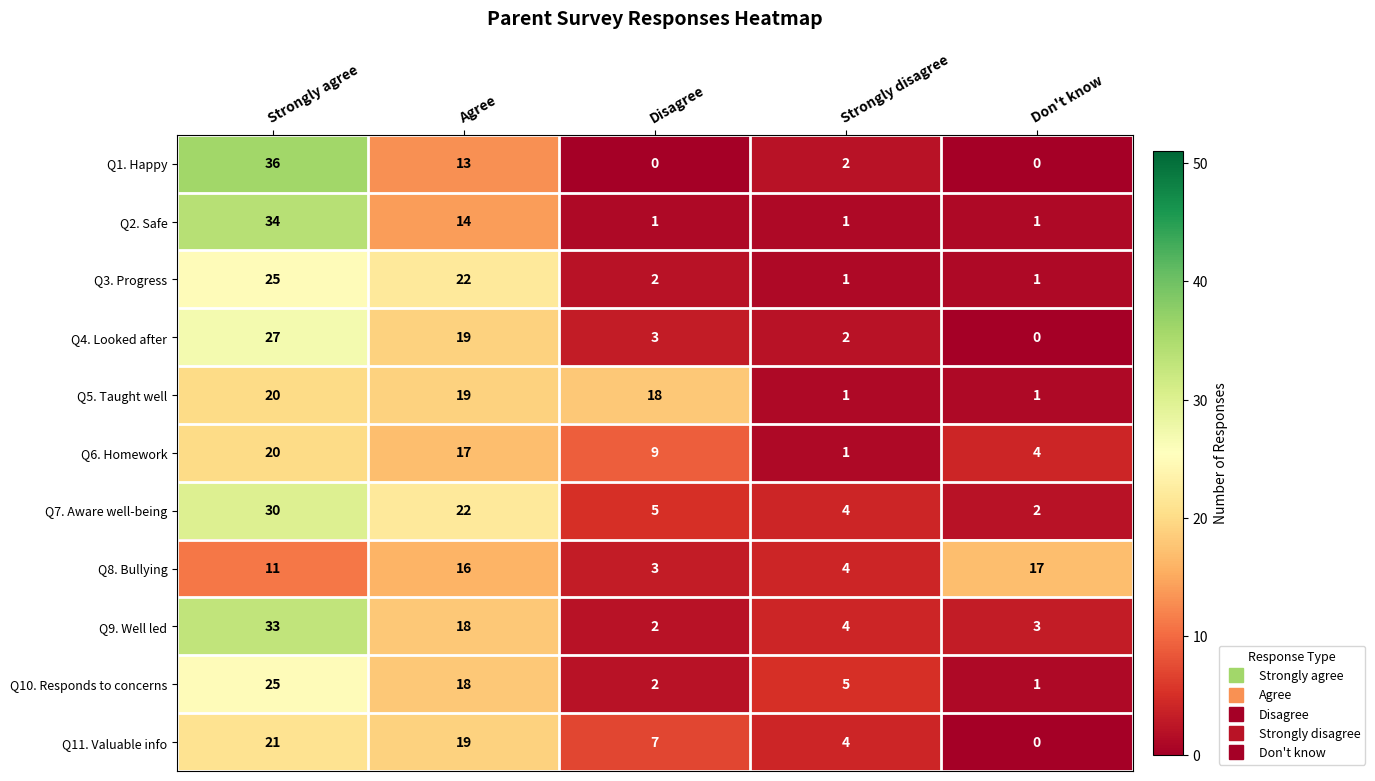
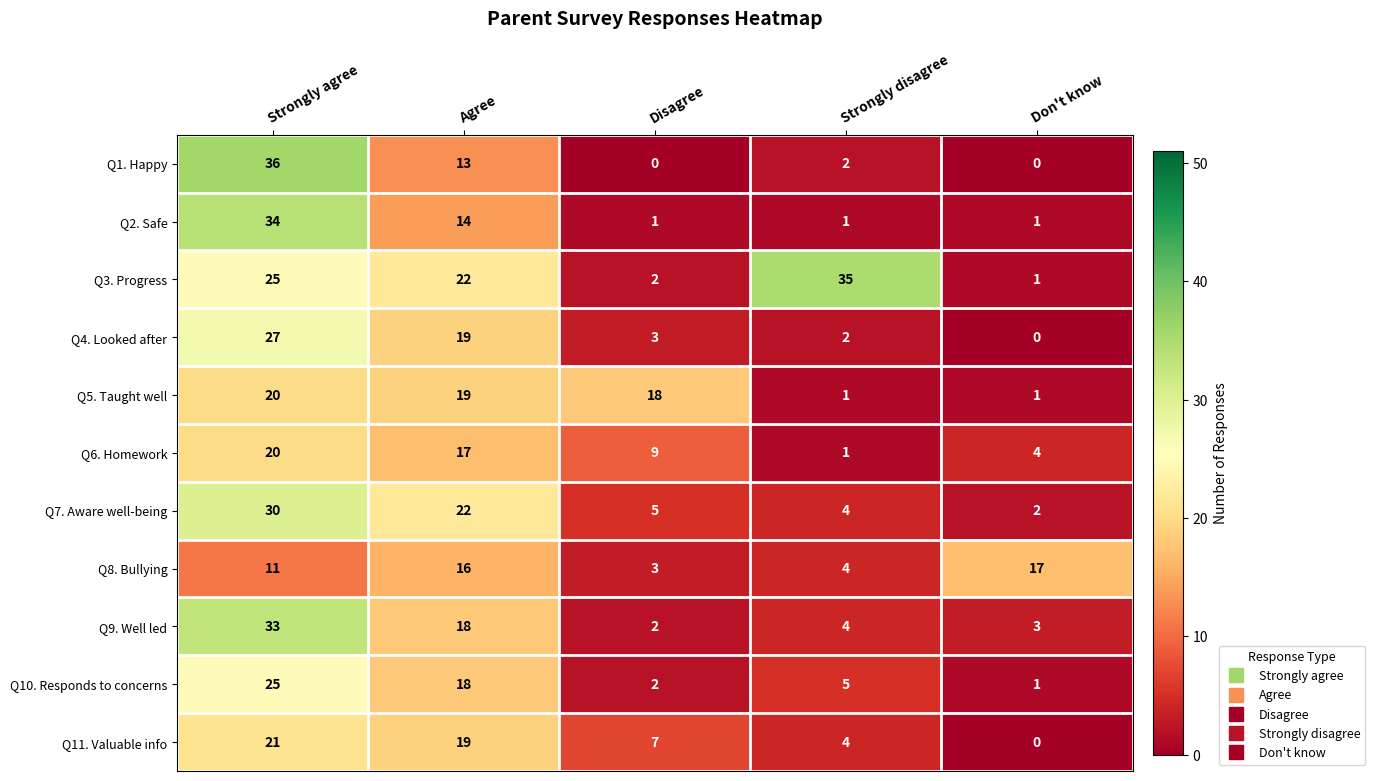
  {
    "Q1. Happy": {
      "Strongly agree": 36,
      "Agree": 13,
      "Disagree": 0,
      "Strongly disagree": 2,
      "Don't know": 0
    },
    "Q2. Safe": {
      "Strongly agree": 34,
      "Agree": 14,
      "Disagree": 1,
      "Strongly disagree": 1,
      "Don't know": 1
    },
    "Q3. Progress": {
      "Strongly agree": 25,
      "Agree": 22,
      "Disagree": 2,
-     "Strongly disagree": 1,
+     "Strongly disagree": 35,
      "Don't know": 1
    },
    "Q4. Looked after": {
      "Strongly agree": 27,
      "Agree": 19,
      "Disagree": 3,
      "Strongly disagree": 2,
      "Don't know": 0
    },
    "Q5. Taught well": {
      "Strongly agree": 20,
      "Agree": 19,
      "Disagree": 18,
      "Strongly disagree": 1,
      "Don't know": 1
    },
    "Q6. Homework": {
      "Strongly agree": 20,
      "Agree": 17,
      "Disagree": 9,
      "Strongly disagree": 1,
      "Don't know": 4
    },
    "Q7. Aware well-being": {
      "Strongly agree": 30,
      "Agree": 22,
      "Disagree": 5,
      "Strongly disagree": 4,
      "Don't know": 2
    },
    "Q8. Bullying": {
      "Strongly agree": 11,
      "Agree": 16,
      "Disagree": 3,
      "Strongly disagree": 4,
      "Don't know": 17
    },
    "Q9. Well led": {
      "Strongly agree": 33,
      "Agree": 18,
      "Disagree": 2,
      "Strongly disagree": 4,
      "Don't know": 3
    },
    "Q10. Responds to concerns": {
      "Strongly agree": 25,
      "Agree": 18,
      "Disagree": 2,
      "Strongly disagree": 5,
      "Don't know": 1
    },
    "Q11. Valuable info": {
      "Strongly agree": 21,
      "Agree": 19,
      "Disagree": 7,
      "Strongly disagree": 4,
      "Don't know": 0
    }
  }
